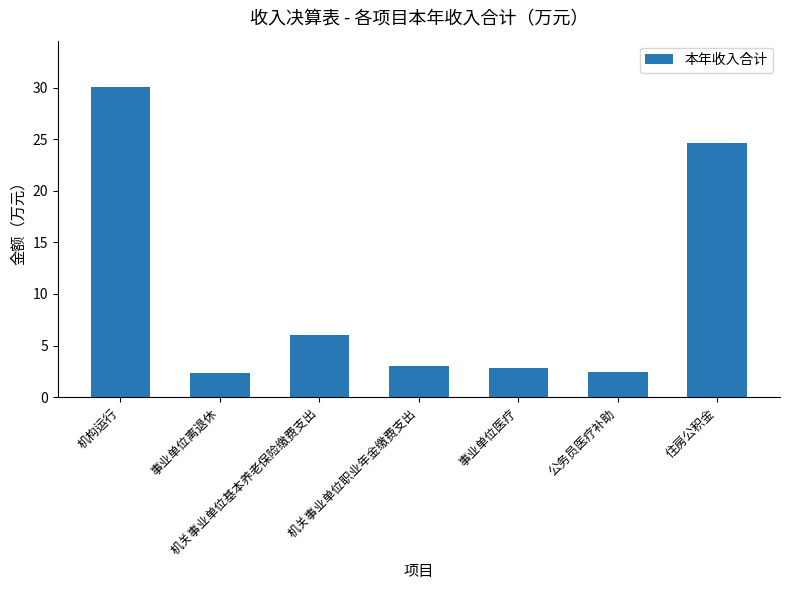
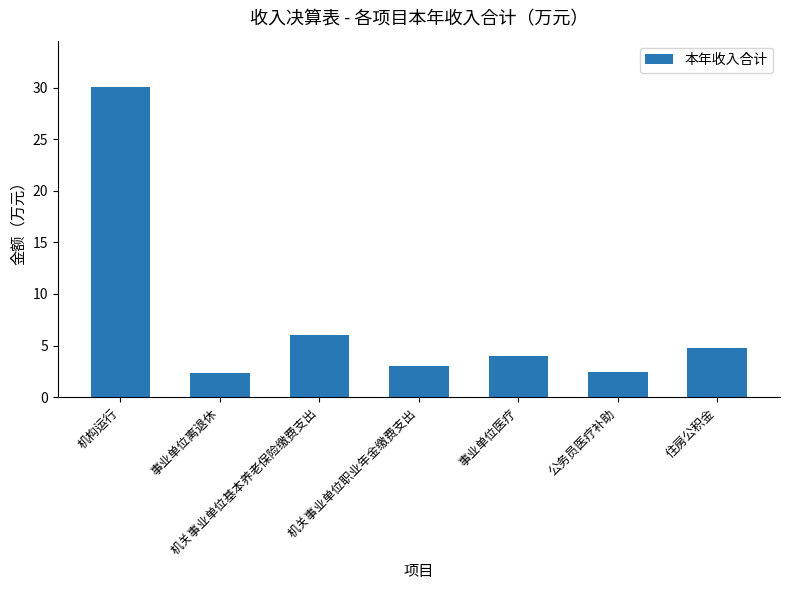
  {
    "机构运行": 30.1,
    "事业单位离退休": 2.3,
    "机关事业单位基本养老保险缴费支出": 6.0,
    "机关事业单位职业年金缴费支出": 3.0,
-   "事业单位医疗": 2.9,
+   "事业单位医疗": 4.0,
    "公务员医疗补助": 2.4,
-   "住房公积金": 24.6
+   "住房公积金": 4.8
  }
